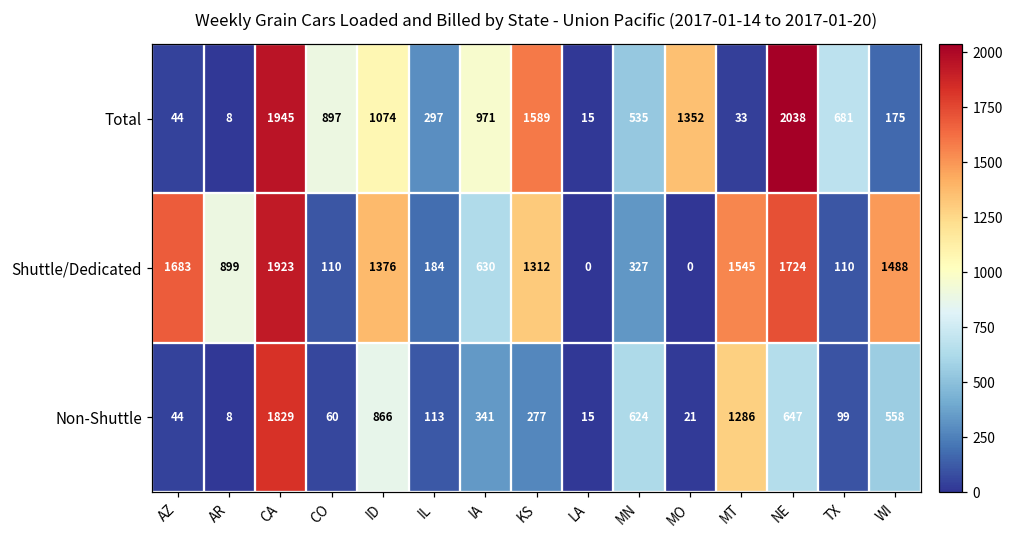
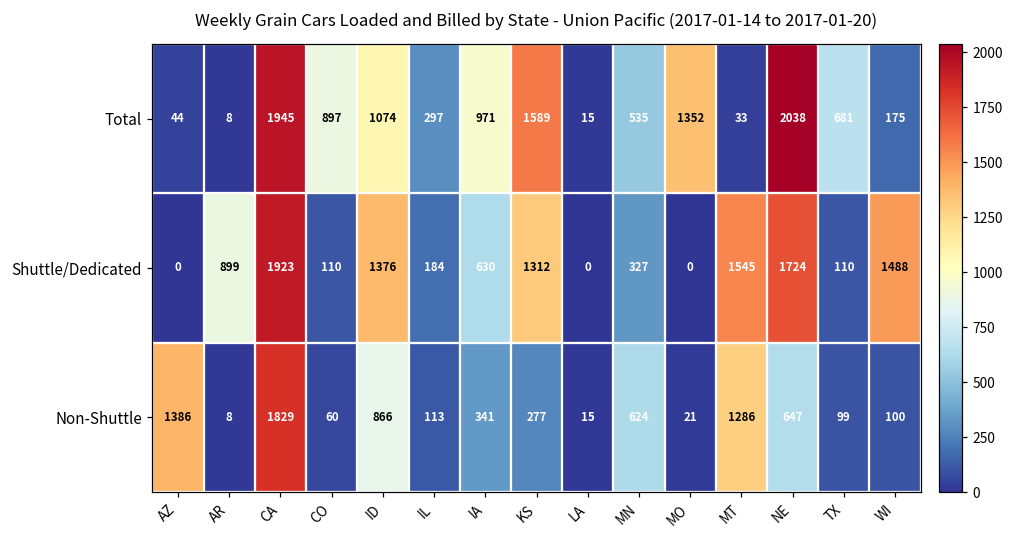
  {
    "Total": {
      "AZ": 44,
      "AR": 8,
      "CA": 1945,
      "CO": 897,
      "ID": 1074,
      "IL": 297,
      "IA": 971,
      "KS": 1589,
      "LA": 15,
      "MN": 535,
      "MO": 1352,
      "MT": 33,
      "NE": 2038,
      "TX": 681,
      "WI": 175
    },
    "Shuttle/Dedicated": {
-     "AZ": 1683,
+     "AZ": 0,
      "AR": 899,
      "CA": 1923,
      "CO": 110,
      "ID": 1376,
      "IL": 184,
      "IA": 630,
      "KS": 1312,
      "LA": 0,
      "MN": 327,
      "MO": 0,
      "MT": 1545,
      "NE": 1724,
      "TX": 110,
      "WI": 1488
    },
    "Non-Shuttle": {
-     "AZ": 44,
+     "AZ": 1386,
      "AR": 8,
      "CA": 1829,
      "CO": 60,
      "ID": 866,
      "IL": 113,
      "IA": 341,
      "KS": 277,
      "LA": 15,
      "MN": 624,
      "MO": 21,
      "MT": 1286,
      "NE": 647,
      "TX": 99,
-     "WI": 558
+     "WI": 100
    }
  }
